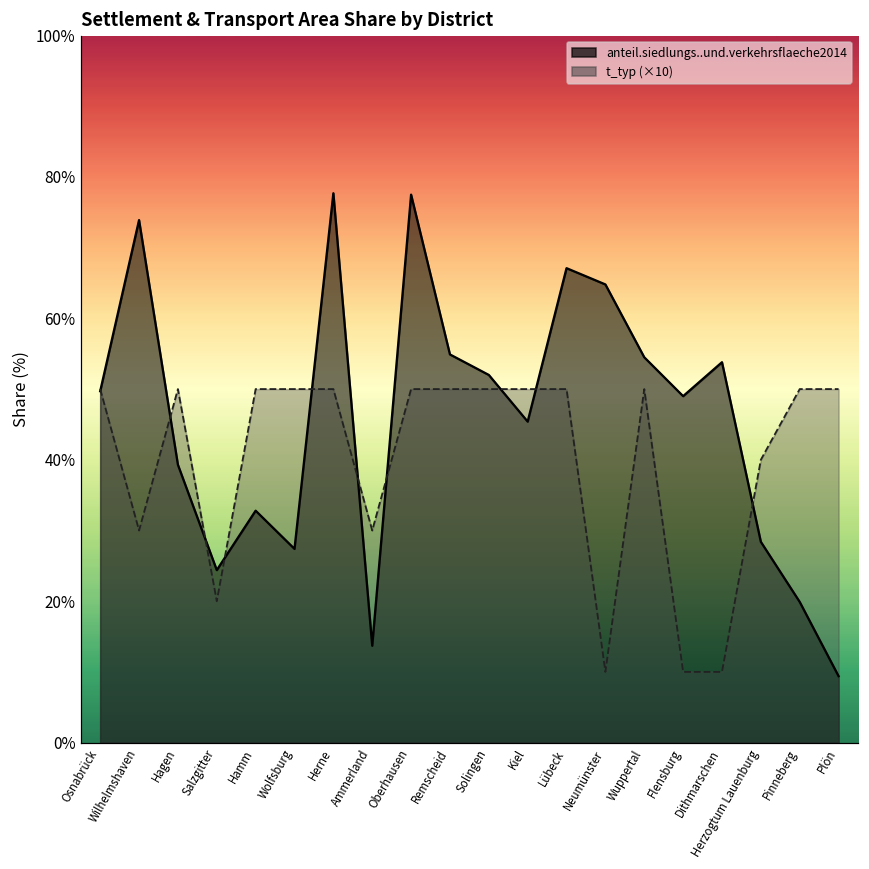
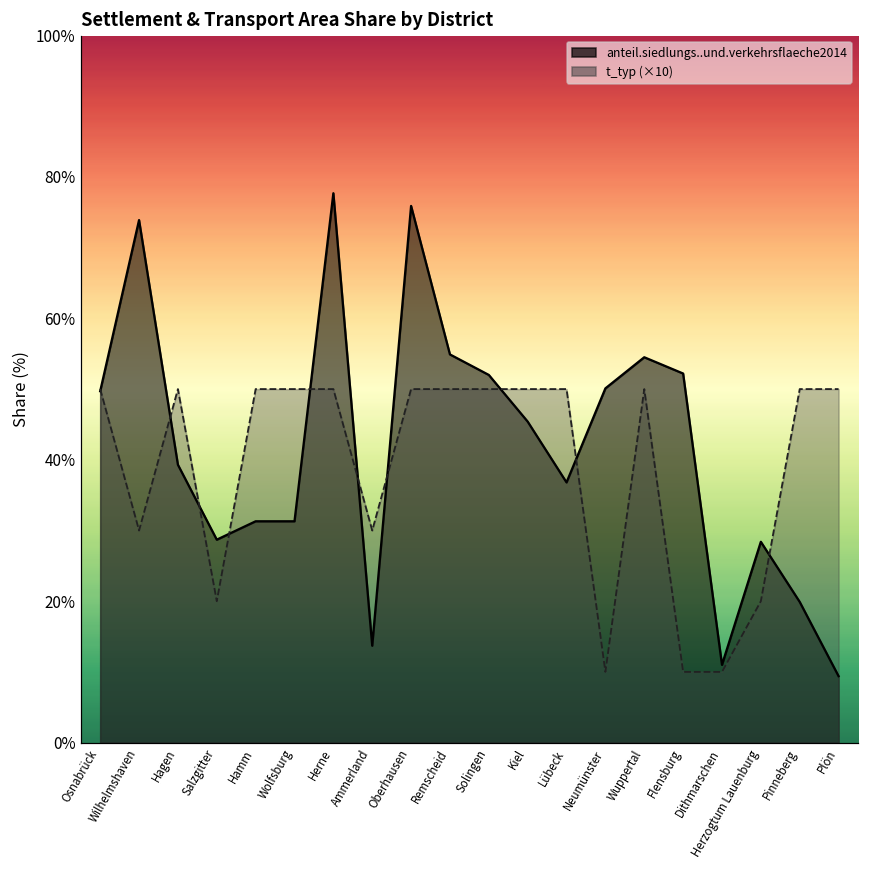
  {
    "anteil.siedlungs..und.verkehrsflaeche2014": {
      "Wilhelmshaven": "74%",
      "Hagen": "39%",
-     "Salzgitter": "24%",
-     "Hamm": "33%",
-     "Wolfsburg": "27%",
+     "Salzgitter": "29%",
+     "Hamm": "31%",
+     "Wolfsburg": "31%",
      "Herne": "78%",
      "Ammerland": "14%",
-     "Oberhausen": "78%",
+     "Oberhausen": "76%",
      "Remscheid": "55%",
      "Solingen": "52%",
      "Kiel": "45%",
-     "Lübeck": "67%",
-     "Neumünster": "65%",
+     "Lübeck": "37%",
+     "Neumünster": "50%",
      "Wuppertal": "55%",
-     "Flensburg": "49%",
-     "Dithmarschen": "54%",
+     "Flensburg": "52%",
+     "Dithmarschen": "11%",
      "Herzogtum Lauenburg": "28%",
      "Pinneberg": "20%",
      "Plön": "9%"
    },
    "t_typ (×10)": {
      "Wilhelmshaven": "30%",
      "Hagen": "50%",
      "Salzgitter": "20%",
      "Hamm": "50%",
      "Wolfsburg": "50%",
      "Herne": "50%",
      "Ammerland": "30%",
      "Oberhausen": "50%",
      "Remscheid": "50%",
      "Solingen": "50%",
      "Kiel": "50%",
      "Lübeck": "50%",
      "Neumünster": "10%",
      "Wuppertal": "50%",
      "Flensburg": "10%",
      "Dithmarschen": "10%",
-     "Herzogtum Lauenburg": "40%",
+     "Herzogtum Lauenburg": "20%",
      "Pinneberg": "50%",
      "Plön": "50%"
    }
  }
